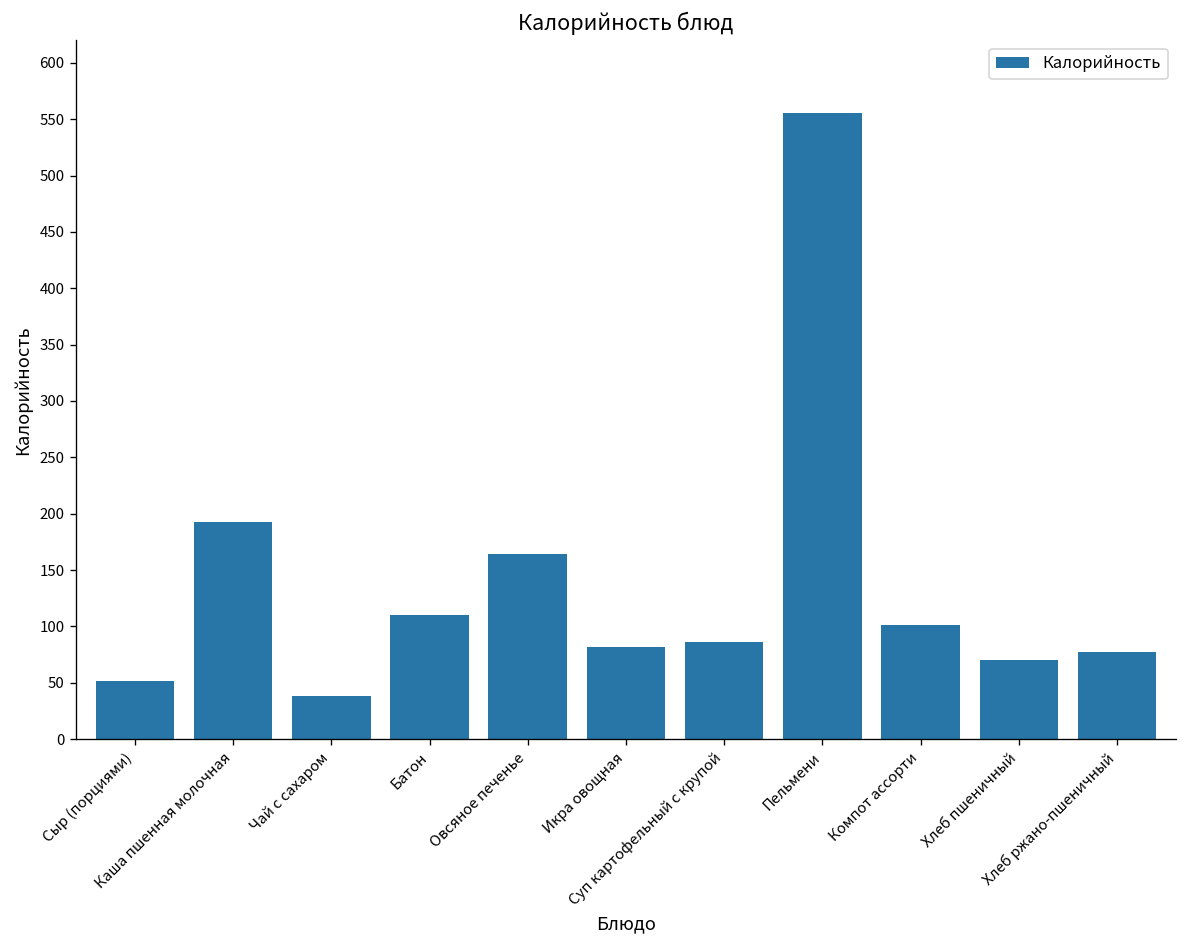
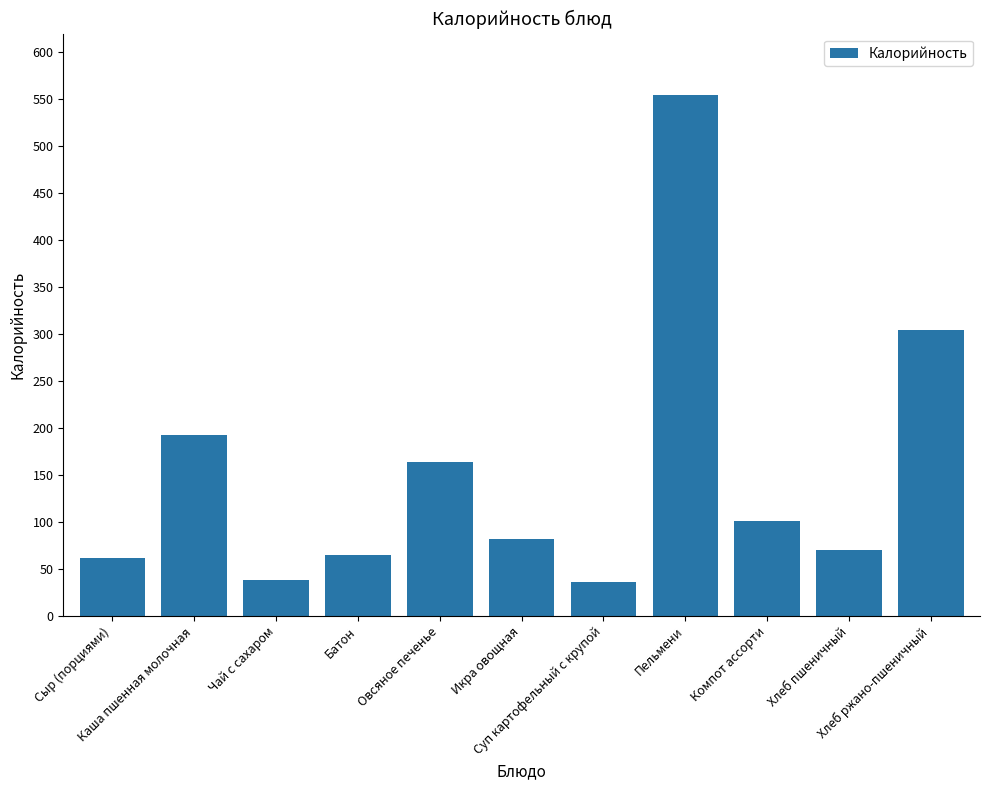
  {
-   "Сыр (порциями)": 50,
+   "Сыр (порциями)": 60,
    "Каша пшенная молочная": 190,
    "Чай с сахаром": 40,
-   "Батон": 110,
+   "Батон": 60,
    "Овсяное печенье": 160,
    "Икра овощная": 80,
-   "Суп картофельный с крупой": 90,
+   "Суп картофельный с крупой": 40,
    "Пельмени": 560,
    "Компот ассорти": 100,
    "Хлеб пшеничный": 70,
-   "Хлеб ржано-пшеничный": 80
+   "Хлеб ржано-пшеничный": 300
  }
